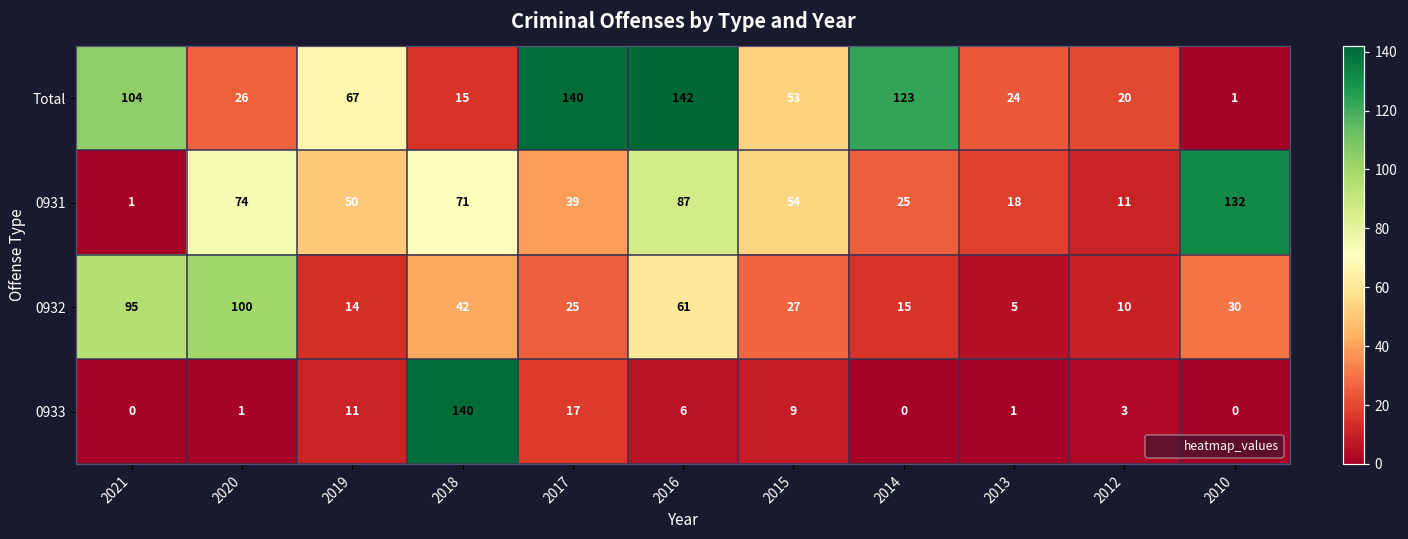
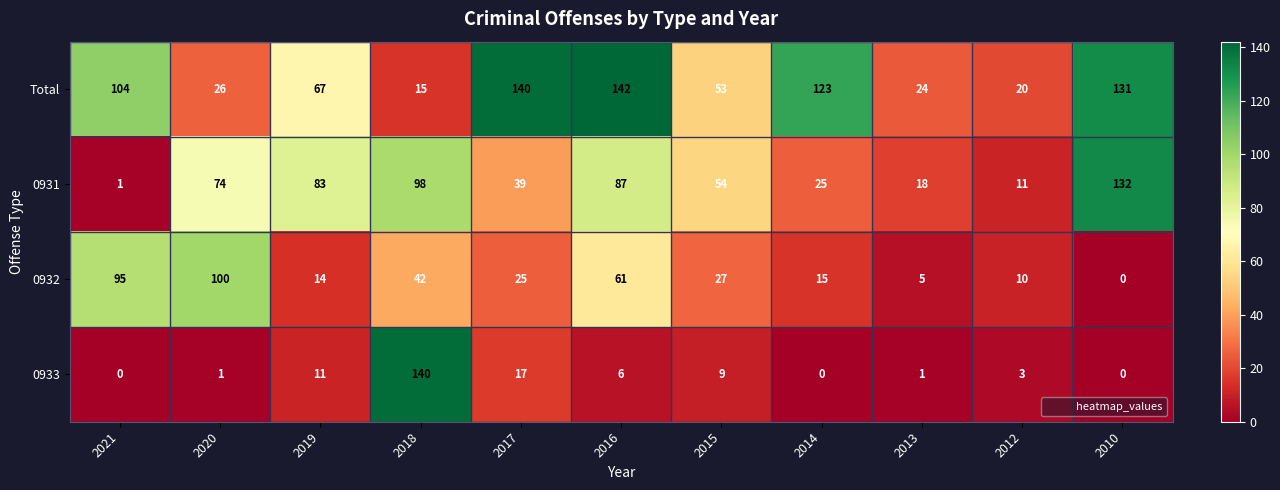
  {
    "Total": {
      "2021": 104,
      "2020": 26,
      "2019": 67,
      "2018": 15,
      "2017": 140,
      "2016": 142,
      "2015": 53,
      "2014": 123,
      "2013": 24,
      "2012": 20,
-     "2010": 1
+     "2010": 131
    },
    "0931": {
      "2021": 1,
      "2020": 74,
-     "2019": 50,
-     "2018": 71,
+     "2019": 83,
+     "2018": 98,
      "2017": 39,
      "2016": 87,
      "2015": 54,
      "2014": 25,
      "2013": 18,
      "2012": 11,
      "2010": 132
    },
    "0932": {
      "2021": 95,
      "2020": 100,
      "2019": 14,
      "2018": 42,
      "2017": 25,
      "2016": 61,
      "2015": 27,
      "2014": 15,
      "2013": 5,
      "2012": 10,
-     "2010": 30
+     "2010": 0
    },
    "0933": {
      "2021": 0,
      "2020": 1,
      "2019": 11,
      "2018": 140,
      "2017": 17,
      "2016": 6,
      "2015": 9,
      "2014": 0,
      "2013": 1,
      "2012": 3,
      "2010": 0
    }
  }
